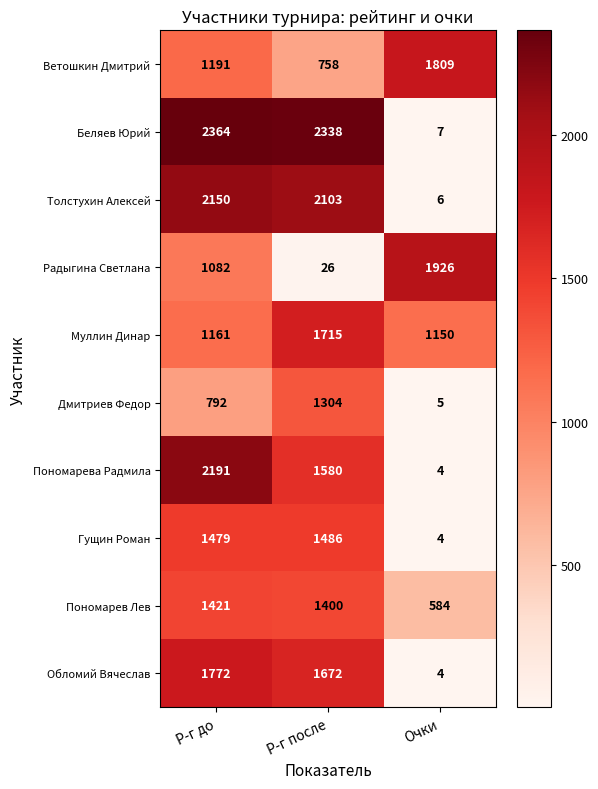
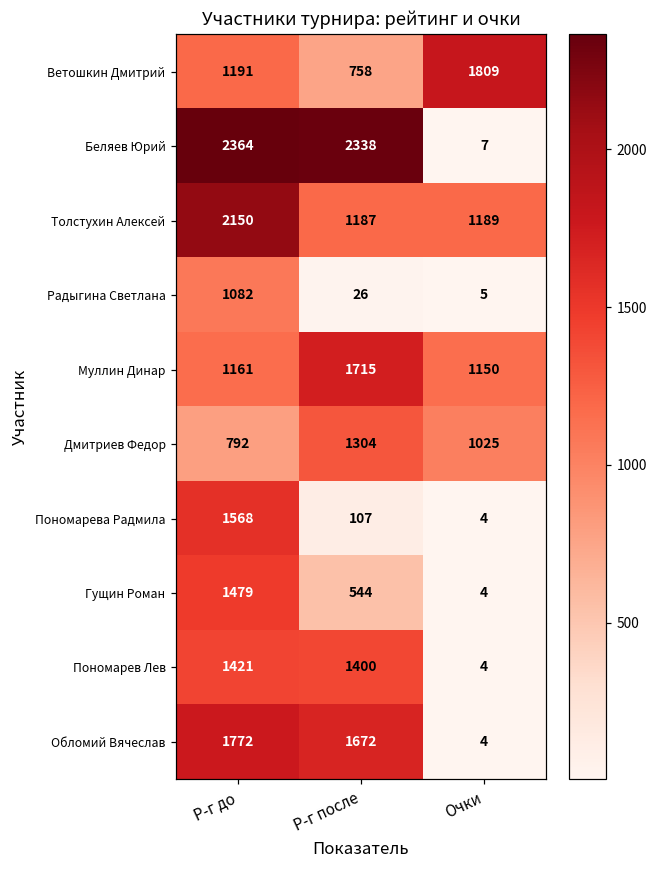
  {
    "Ветошкин Дмитрий": {
      "Р-г до": 1191,
      "Р-г после": 758,
      "Очки": 1809
    },
    "Беляев Юрий": {
      "Р-г до": 2364,
      "Р-г после": 2338,
      "Очки": 7
    },
    "Толстухин Алексей": {
      "Р-г до": 2150,
-     "Р-г после": 2103,
-     "Очки": 6
+     "Р-г после": 1187,
+     "Очки": 1189
    },
    "Радыгина Светлана": {
      "Р-г до": 1082,
      "Р-г после": 26,
-     "Очки": 1926
+     "Очки": 5
    },
    "Муллин Динар": {
      "Р-г до": 1161,
      "Р-г после": 1715,
      "Очки": 1150
    },
    "Дмитриев Федор": {
      "Р-г до": 792,
      "Р-г после": 1304,
-     "Очки": 5
+     "Очки": 1025
    },
    "Пономарева Радмила": {
-     "Р-г до": 2191,
-     "Р-г после": 1580,
+     "Р-г до": 1568,
+     "Р-г после": 107,
      "Очки": 4
    },
    "Гущин Роман": {
      "Р-г до": 1479,
-     "Р-г после": 1486,
+     "Р-г после": 544,
      "Очки": 4
    },
    "Пономарев Лев": {
      "Р-г до": 1421,
      "Р-г после": 1400,
-     "Очки": 584
+     "Очки": 4
    },
    "Обломий Вячеслав": {
      "Р-г до": 1772,
      "Р-г после": 1672,
      "Очки": 4
    }
  }
